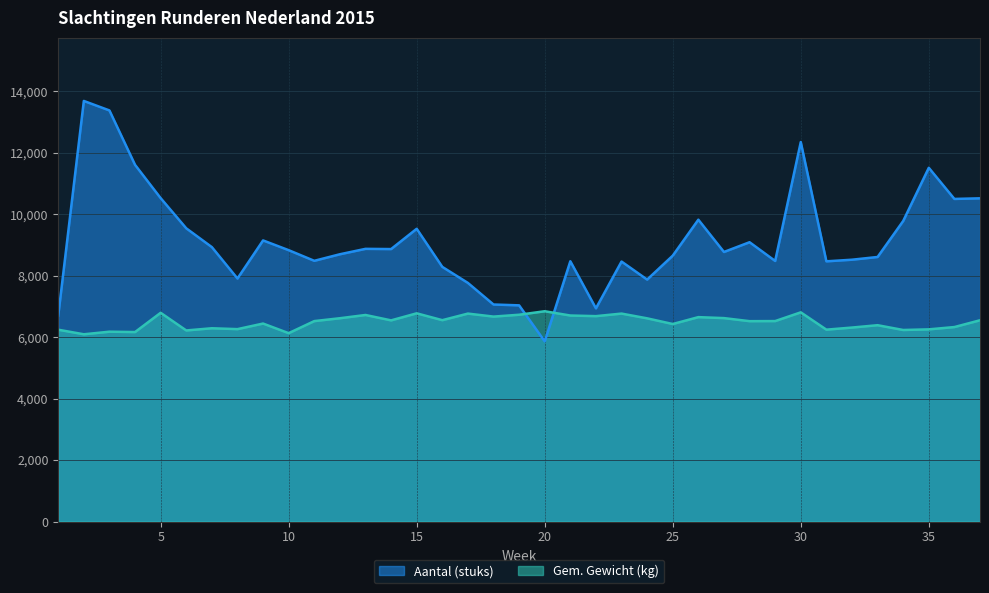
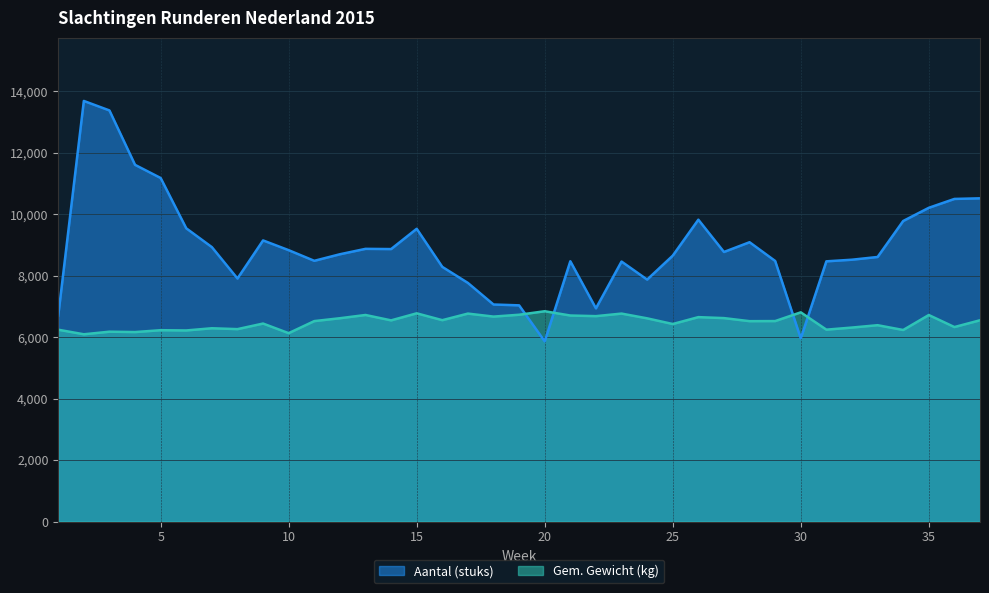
  {
    "Aantal (stuks)": {
-     "5": "10,500",
+     "5": "11,200",
      "10": "8,800",
      "15": "9,500",
      "20": "5,900",
      "25": "8,700",
-     "30": "12,300",
-     "35": "11,500"
+     "30": "6,000",
+     "35": "10,200"
    },
    "Gem. Gewicht (kg)": {
-     "5": "6,800",
+     "5": "6,200",
      "10": "6,100",
      "15": "6,800",
      "20": "6,800",
      "25": "6,400",
      "30": "6,800",
-     "35": "6,300"
+     "35": "6,700"
    }
  }
